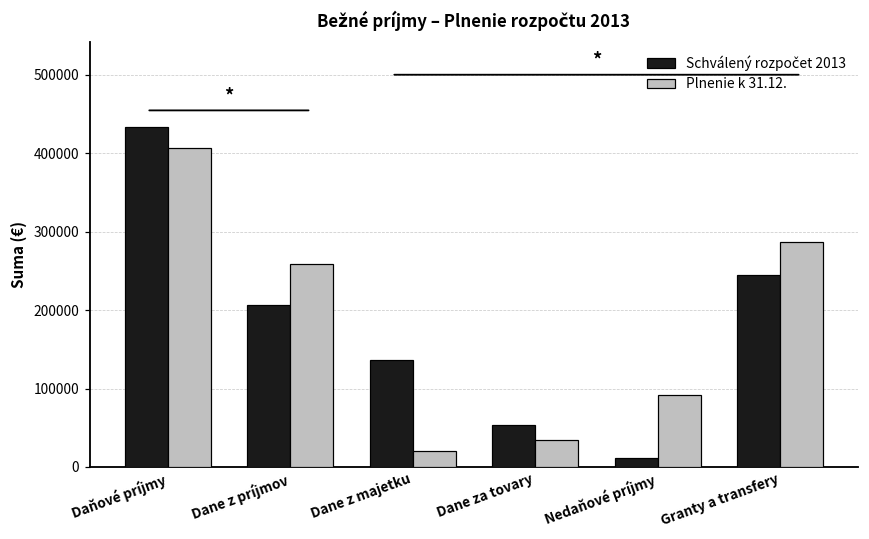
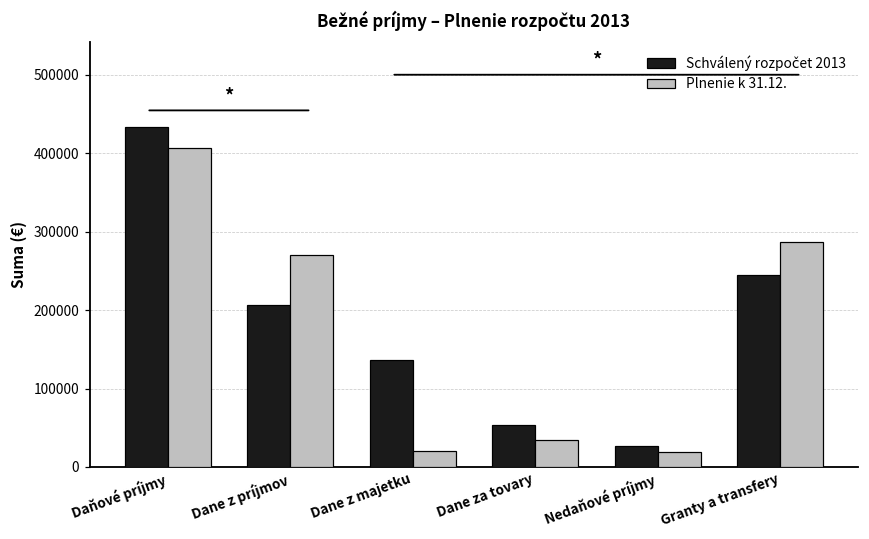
  {
    "Schválený rozpočet 2013": {
      "Daňové príjmy": 430000,
      "Dane z príjmov": 210000,
      "Dane z majetku": 140000,
      "Dane za tovary": 50000,
-     "Nedaňové príjmy": 10000,
+     "Nedaňové príjmy": 30000,
      "Granty a transfery": 240000
    },
    "Plnenie k 31.12.": {
      "Daňové príjmy": 410000,
-     "Dane z príjmov": 260000,
+     "Dane z príjmov": 270000,
      "Dane z majetku": 20000,
      "Dane za tovary": 30000,
-     "Nedaňové príjmy": 90000,
+     "Nedaňové príjmy": 20000,
      "Granty a transfery": 290000
    }
  }
